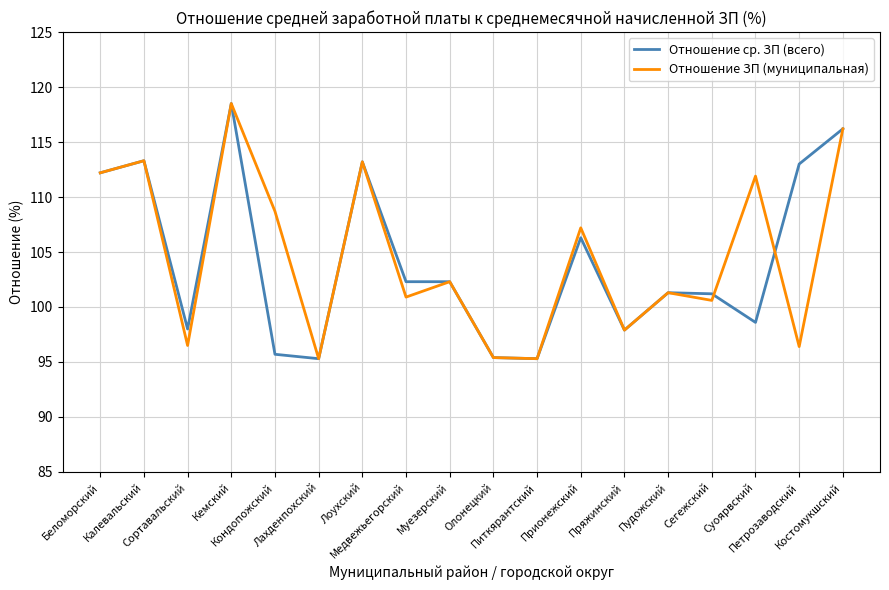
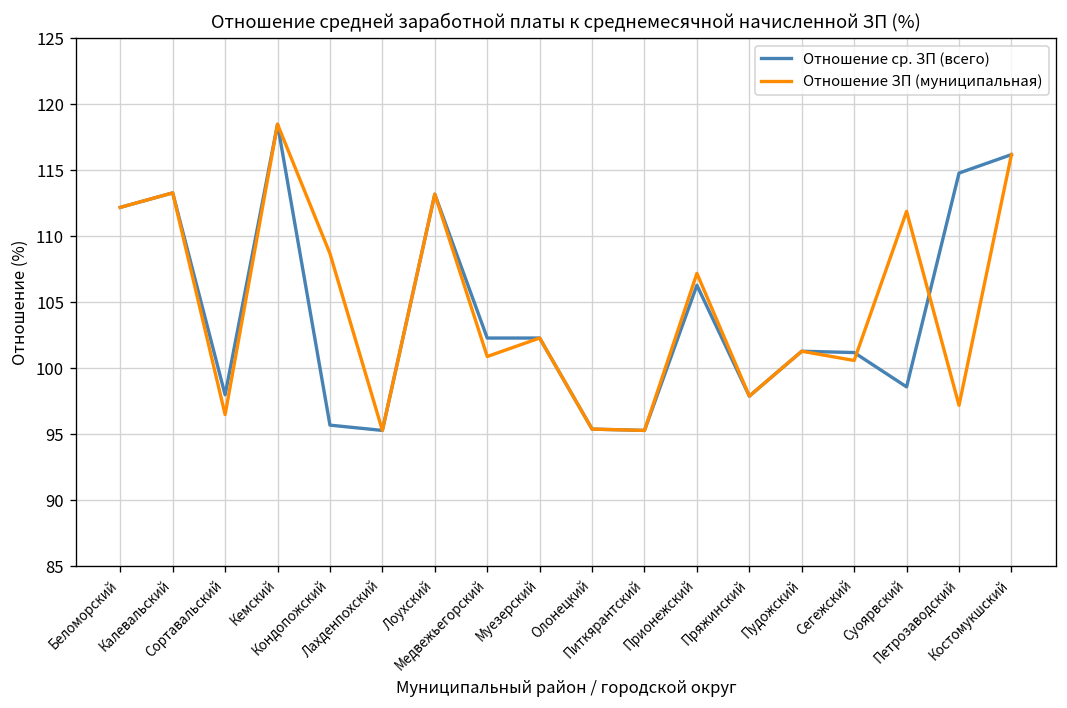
  {
    "Отношение ср. ЗП (всего)": {
      "Сортавальский": 98.0,
      "Кондопожский": 95.7,
      "Медвежьегорский": 102.3,
      "Прионежский": 106.3,
      "Сегежский": 101.2,
      "Суоярвский": 98.6,
-     "Петрозаводский": 113.0
+     "Петрозаводский": 114.8
    },
    "Отношение ЗП (муниципальная)": {
      "Сортавальский": 96.5,
      "Кондопожский": 108.7,
      "Медвежьегорский": 100.9,
      "Прионежский": 107.2,
      "Сегежский": 100.6,
      "Суоярвский": 111.9,
-     "Петрозаводский": 96.4
+     "Петрозаводский": 97.2
    }
  }
